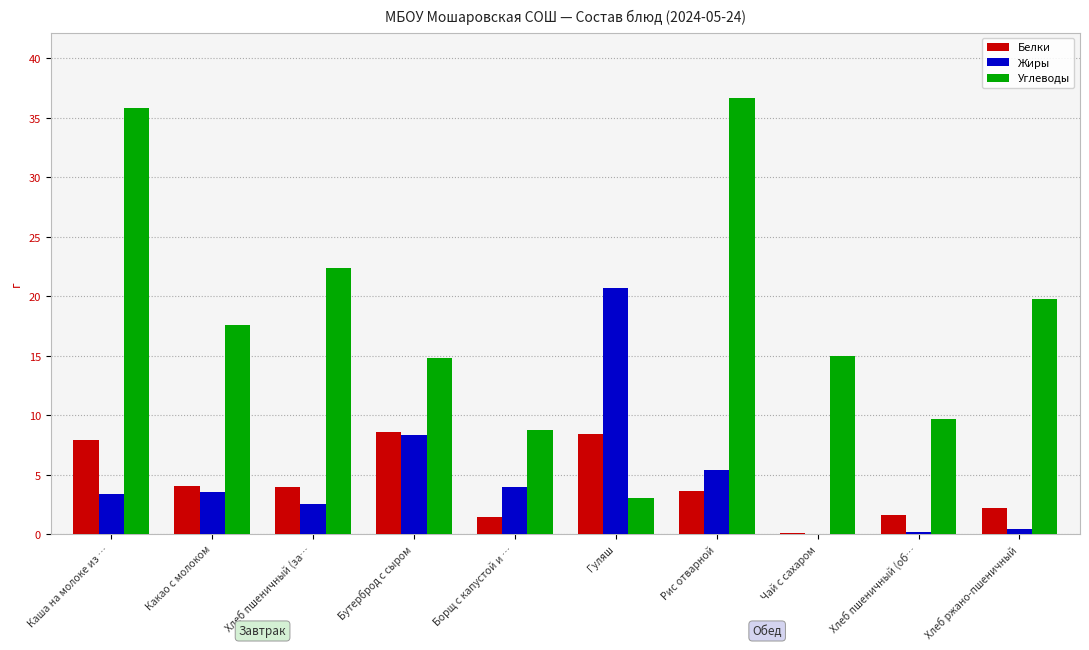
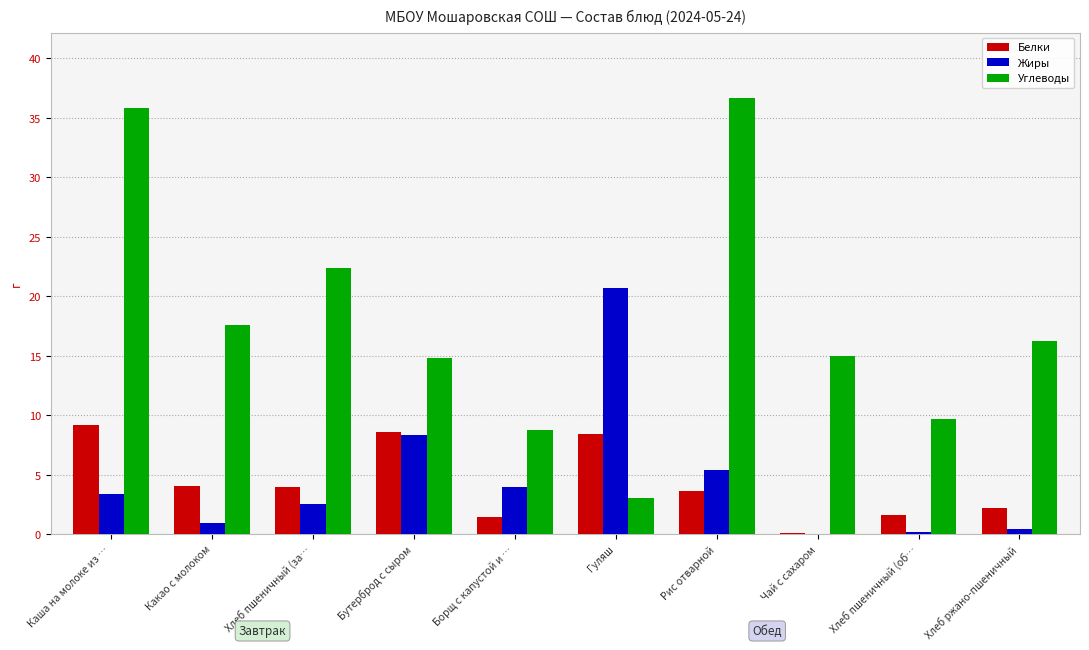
  {
    "Белки": {
-     "Каша на молоке из …": 7.9,
+     "Каша на молоке из …": 9.2,
      "Какао с молоком": 4.1,
      "Хлеб пшеничный (за…": 4.0,
      "Бутерброд с сыром": 8.6,
      "Борщ с капустой и …": 1.4,
      "Гуляш": 8.4,
      "Рис отварной": 3.7,
      "Хлеб пшеничный (об…": 1.6,
      "Хлеб ржано-пшеничный": 2.2
    },
    "Жиры": {
      "Каша на молоке из …": 3.4,
-     "Какао с молоком": 3.5,
+     "Какао с молоком": 0.9,
      "Хлеб пшеничный (за…": 2.5,
      "Бутерброд с сыром": 8.3,
      "Борщ с капустой и …": 3.9,
      "Гуляш": 20.7,
      "Рис отварной": 5.4,
      "Хлеб ржано-пшеничный": 0.4
    },
    "Углеводы": {
      "Каша на молоке из …": 35.8,
      "Какао с молоком": 17.6,
      "Хлеб пшеничный (за…": 22.4,
      "Бутерброд с сыром": 14.8,
      "Борщ с капустой и …": 8.7,
      "Гуляш": 3.0,
      "Рис отварной": 36.7,
      "Чай с сахаром": 15.0,
      "Хлеб пшеничный (об…": 9.7,
-     "Хлеб ржано-пшеничный": 19.8
+     "Хлеб ржано-пшеничный": 16.3
    }
  }
